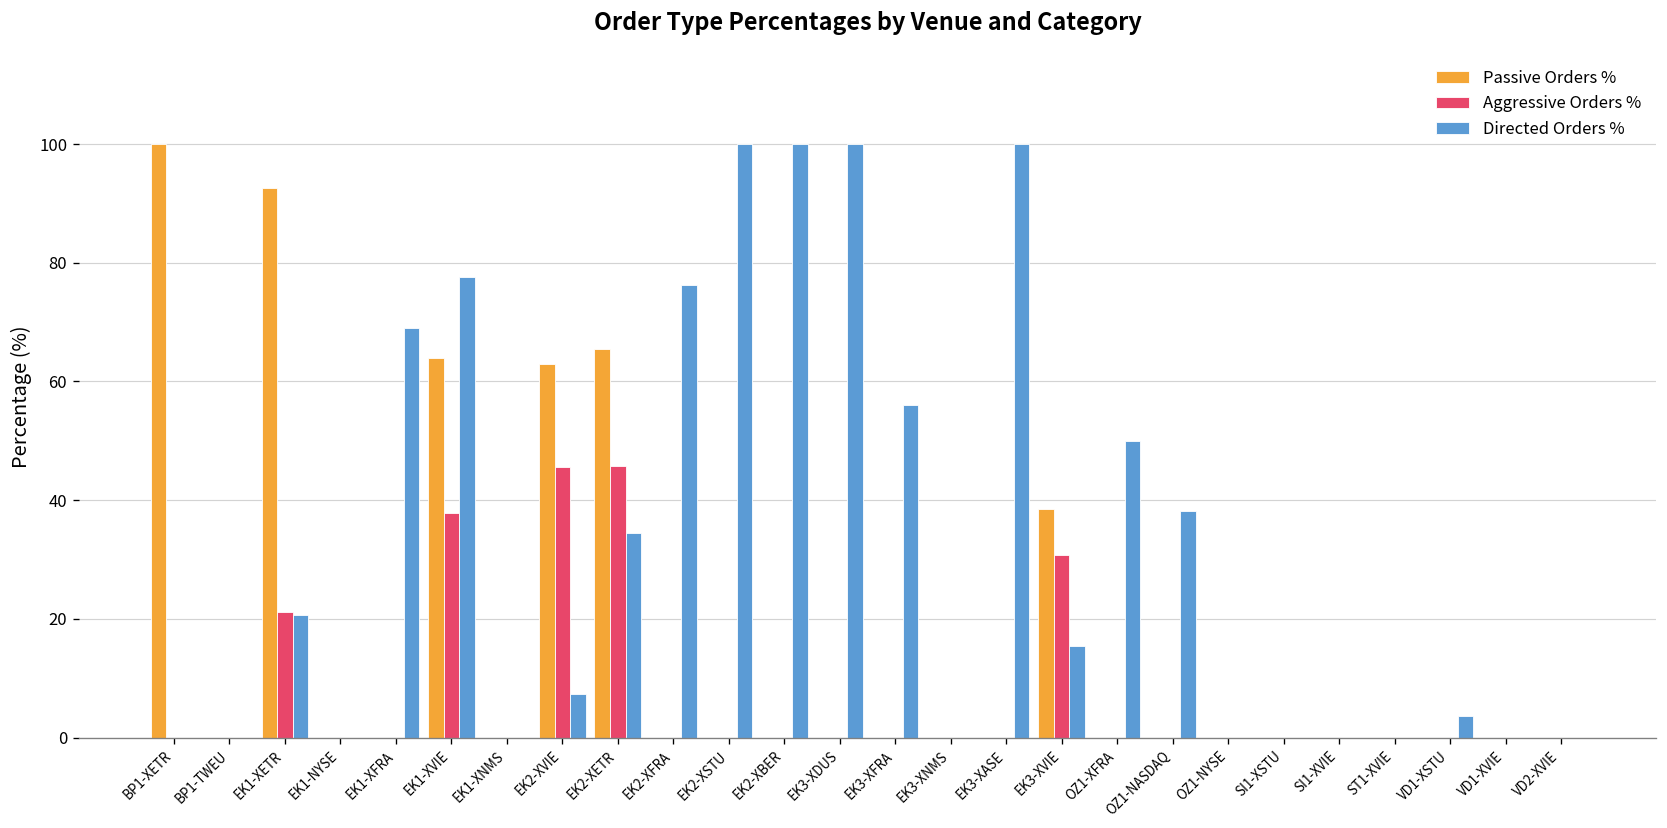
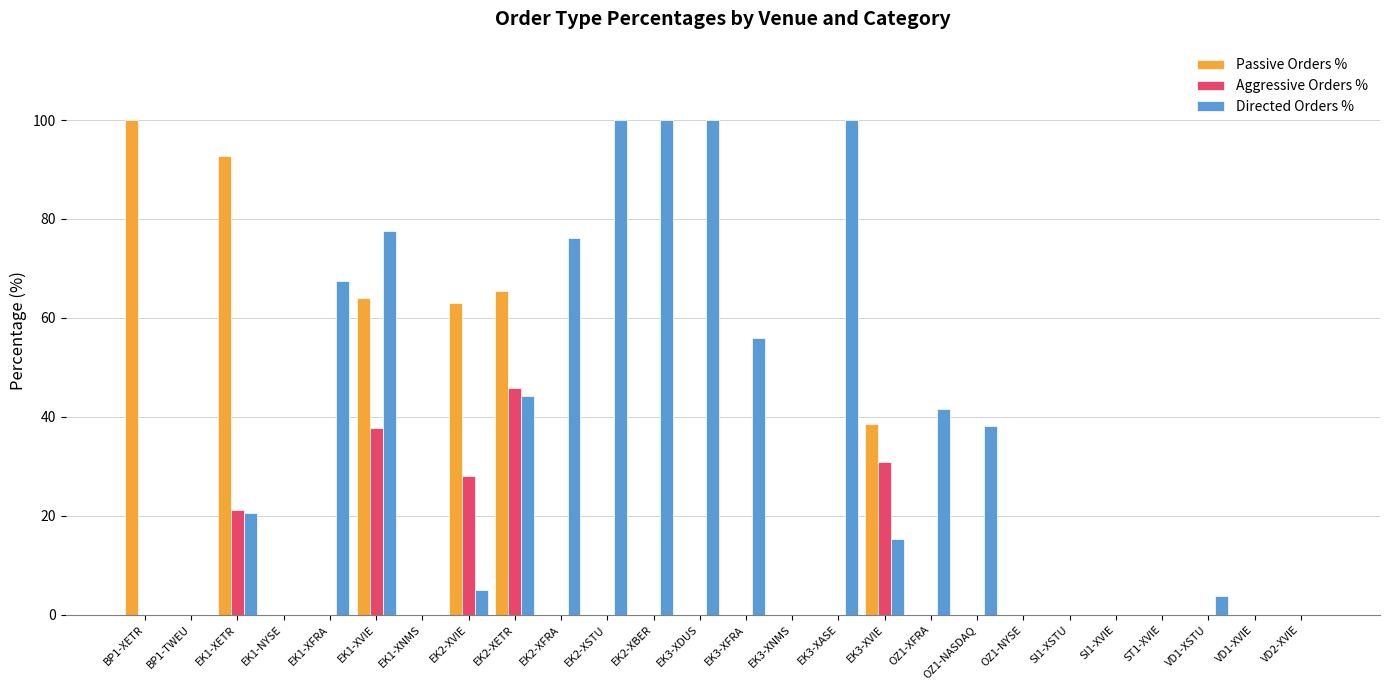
  {
    "Passive Orders %": {
      "BP1-XETR": 100,
      "BP1-TWEU": 0,
      "EK1-XETR": 93,
      "EK1-NYSE": 0,
      "EK1-XFRA": 0,
      "EK1-XVIE": 64,
      "EK1-XNMS": 0,
      "EK2-XVIE": 63,
      "EK2-XETR": 66,
      "EK2-XFRA": 0,
      "EK2-XSTU": 0,
      "EK2-XBER": 0,
      "EK3-XDUS": 0,
      "EK3-XFRA": 0,
      "EK3-XNMS": 0,
      "EK3-XASE": 0,
      "EK3-XVIE": 38,
      "OZ1-XFRA": 0,
      "OZ1-NASDAQ": 0,
      "OZ1-NYSE": 0,
      "SI1-XSTU": 0,
      "SI1-XVIE": 0,
      "ST1-XVIE": 0,
      "VD1-XSTU": 0,
      "VD1-XVIE": 0,
      "VD2-XVIE": 0
    },
    "Aggressive Orders %": {
      "BP1-XETR": 0,
      "BP1-TWEU": 0,
      "EK1-XETR": 21,
      "EK1-NYSE": 0,
      "EK1-XFRA": 0,
      "EK1-XVIE": 38,
      "EK1-XNMS": 0,
-     "EK2-XVIE": 46,
+     "EK2-XVIE": 28,
      "EK2-XETR": 46,
      "EK2-XFRA": 0,
      "EK2-XSTU": 0,
      "EK2-XBER": 0,
      "EK3-XDUS": 0,
      "EK3-XFRA": 0,
      "EK3-XNMS": 0,
      "EK3-XASE": 0,
      "EK3-XVIE": 31,
      "OZ1-XFRA": 0,
      "OZ1-NASDAQ": 0,
      "OZ1-NYSE": 0,
      "SI1-XSTU": 0,
      "SI1-XVIE": 0,
      "ST1-XVIE": 0,
      "VD1-XSTU": 0,
      "VD1-XVIE": 0,
      "VD2-XVIE": 0
    },
    "Directed Orders %": {
      "BP1-XETR": 0,
      "BP1-TWEU": 0,
      "EK1-XETR": 21,
      "EK1-NYSE": 0,
-     "EK1-XFRA": 69,
+     "EK1-XFRA": 67,
      "EK1-XVIE": 78,
      "EK1-XNMS": 0,
-     "EK2-XVIE": 7,
-     "EK2-XETR": 34,
+     "EK2-XVIE": 5,
+     "EK2-XETR": 44,
      "EK2-XFRA": 76,
      "EK2-XSTU": 100,
      "EK2-XBER": 100,
      "EK3-XDUS": 100,
      "EK3-XFRA": 56,
      "EK3-XNMS": 0,
      "EK3-XASE": 100,
      "EK3-XVIE": 15,
-     "OZ1-XFRA": 50,
+     "OZ1-XFRA": 42,
      "OZ1-NASDAQ": 38,
      "OZ1-NYSE": 0,
      "SI1-XSTU": 0,
      "SI1-XVIE": 0,
      "ST1-XVIE": 0,
      "VD1-XSTU": 4,
      "VD1-XVIE": 0,
      "VD2-XVIE": 0
    }
  }
